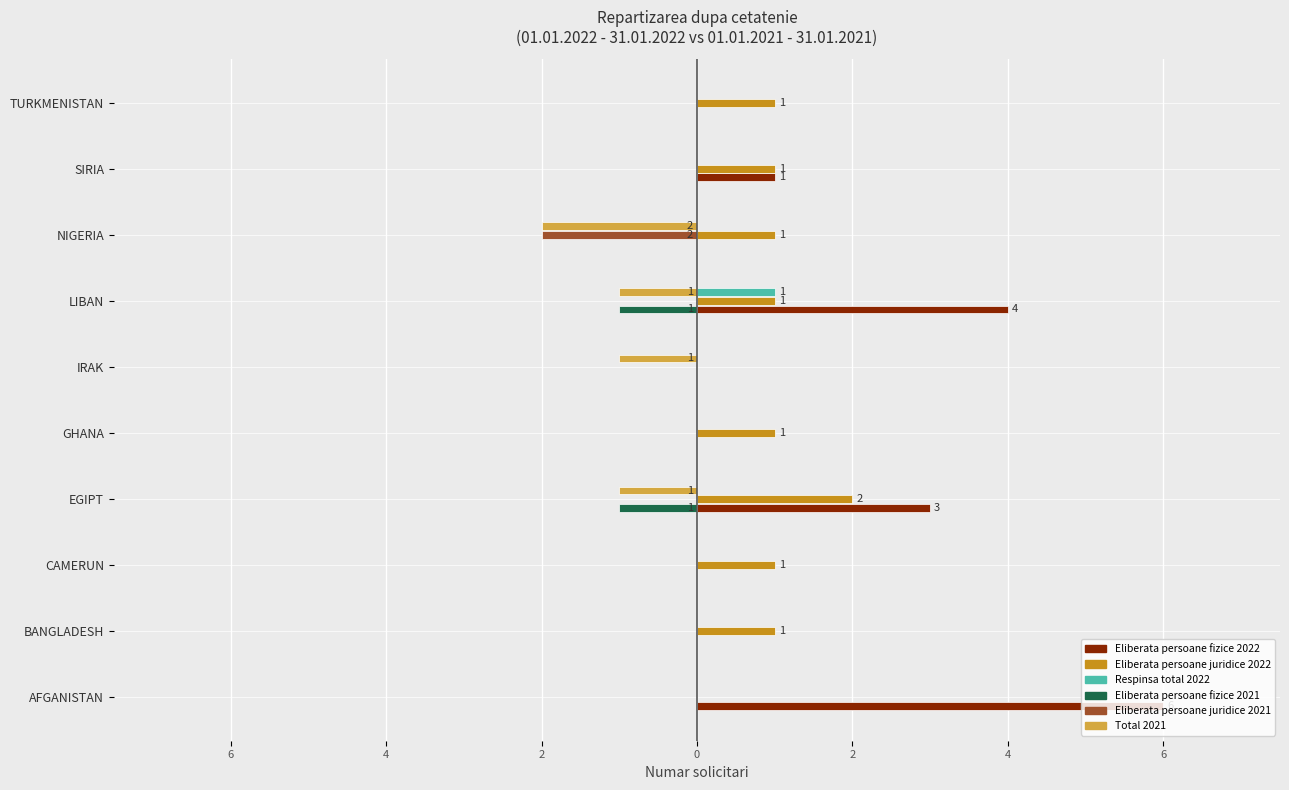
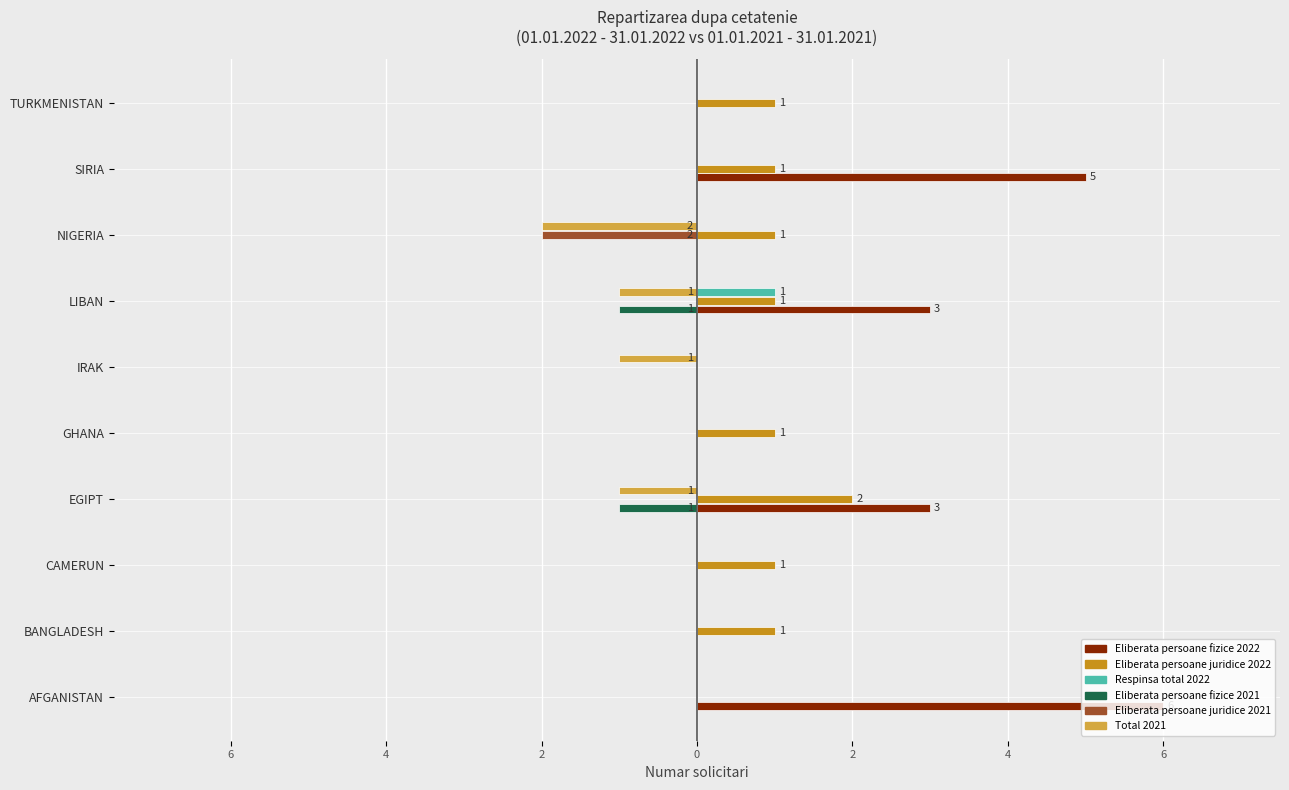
  {
    "Eliberata persoane fizice 2022": {
-     "SIRIA": 1,
-     "LIBAN": 4,
+     "SIRIA": 5,
+     "LIBAN": 3,
      "EGIPT": 3
    },
    "Respinsa total 2022": {
      "LIBAN": 1
    }
  }
